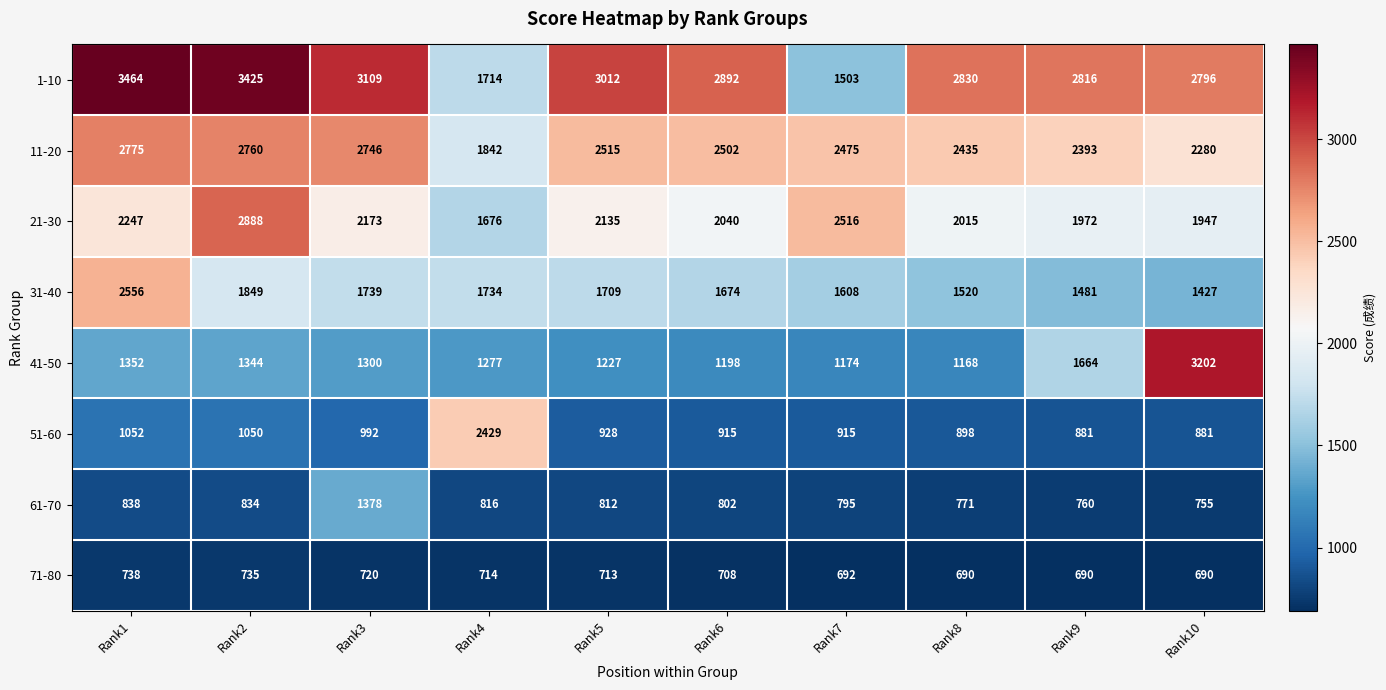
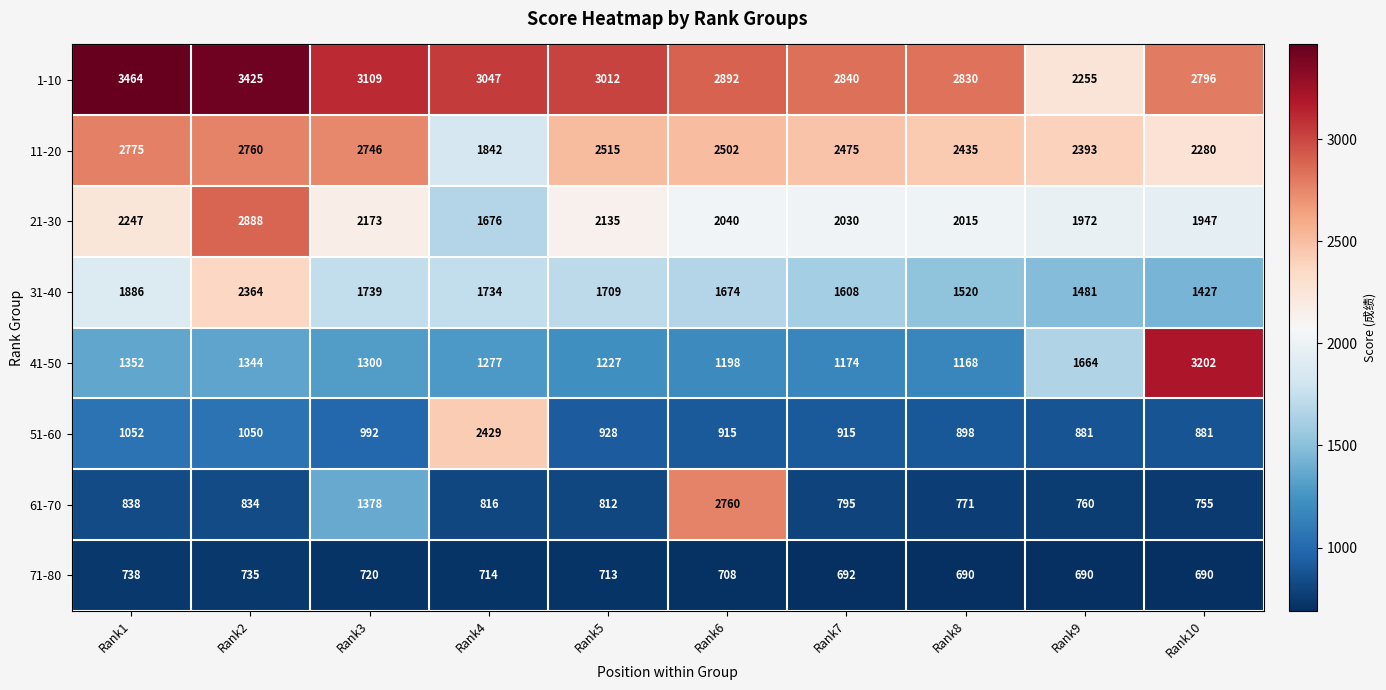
  {
    "1-10": {
      "Rank1": 3464,
      "Rank2": 3425,
      "Rank3": 3109,
-     "Rank4": 1714,
+     "Rank4": 3047,
      "Rank5": 3012,
      "Rank6": 2892,
-     "Rank7": 1503,
+     "Rank7": 2840,
      "Rank8": 2830,
-     "Rank9": 2816,
+     "Rank9": 2255,
      "Rank10": 2796
    },
    "11-20": {
      "Rank1": 2775,
      "Rank2": 2760,
      "Rank3": 2746,
      "Rank4": 1842,
      "Rank5": 2515,
      "Rank6": 2502,
      "Rank7": 2475,
      "Rank8": 2435,
      "Rank9": 2393,
      "Rank10": 2280
    },
    "21-30": {
      "Rank1": 2247,
      "Rank2": 2888,
      "Rank3": 2173,
      "Rank4": 1676,
      "Rank5": 2135,
      "Rank6": 2040,
-     "Rank7": 2516,
+     "Rank7": 2030,
      "Rank8": 2015,
      "Rank9": 1972,
      "Rank10": 1947
    },
    "31-40": {
-     "Rank1": 2556,
-     "Rank2": 1849,
+     "Rank1": 1886,
+     "Rank2": 2364,
      "Rank3": 1739,
      "Rank4": 1734,
      "Rank5": 1709,
      "Rank6": 1674,
      "Rank7": 1608,
      "Rank8": 1520,
      "Rank9": 1481,
      "Rank10": 1427
    },
    "41-50": {
      "Rank1": 1352,
      "Rank2": 1344,
      "Rank3": 1300,
      "Rank4": 1277,
      "Rank5": 1227,
      "Rank6": 1198,
      "Rank7": 1174,
      "Rank8": 1168,
      "Rank9": 1664,
      "Rank10": 3202
    },
    "51-60": {
      "Rank1": 1052,
      "Rank2": 1050,
      "Rank3": 992,
      "Rank4": 2429,
      "Rank5": 928,
      "Rank6": 915,
      "Rank7": 915,
      "Rank8": 898,
      "Rank9": 881,
      "Rank10": 881
    },
    "61-70": {
      "Rank1": 838,
      "Rank2": 834,
      "Rank3": 1378,
      "Rank4": 816,
      "Rank5": 812,
-     "Rank6": 802,
+     "Rank6": 2760,
      "Rank7": 795,
      "Rank8": 771,
      "Rank9": 760,
      "Rank10": 755
    },
    "71-80": {
      "Rank1": 738,
      "Rank2": 735,
      "Rank3": 720,
      "Rank4": 714,
      "Rank5": 713,
      "Rank6": 708,
      "Rank7": 692,
      "Rank8": 690,
      "Rank9": 690,
      "Rank10": 690
    }
  }
